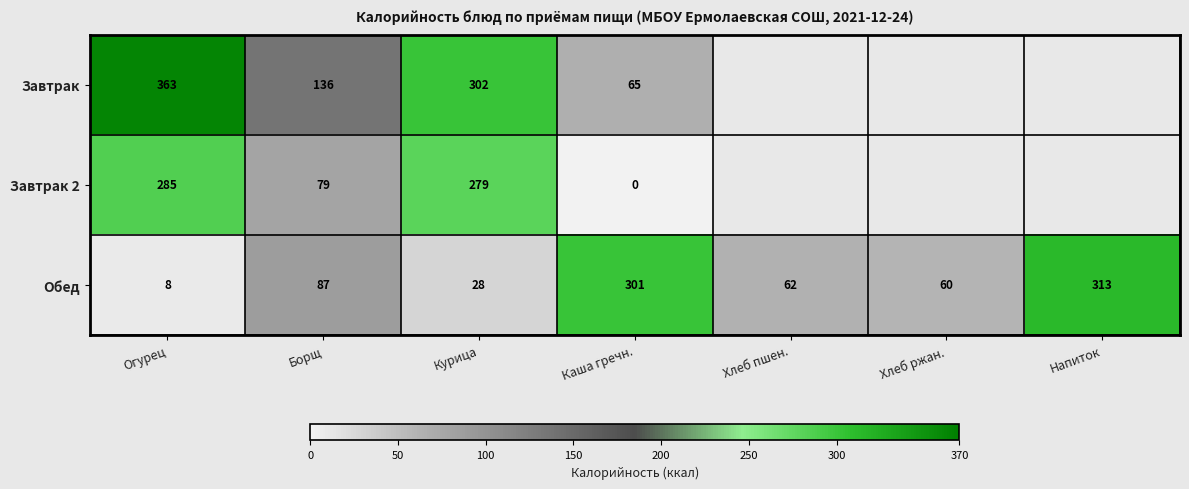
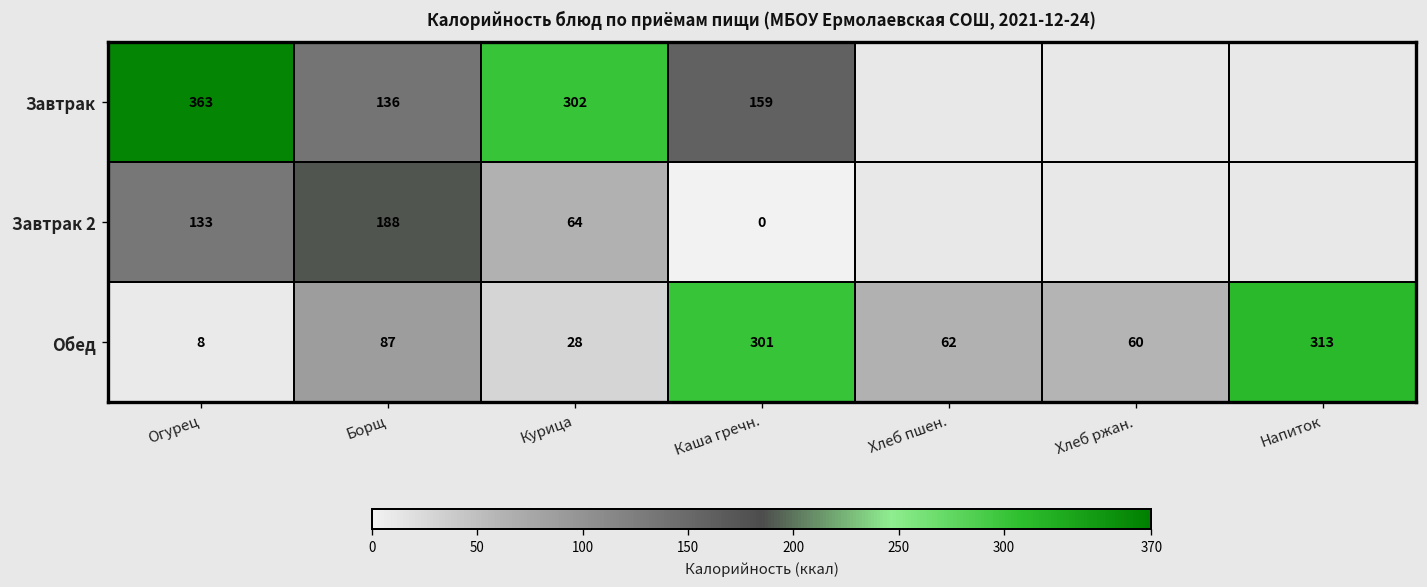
  {
    "Завтрак": {
      "Огурец": 363,
      "Борщ": 136,
      "Курица": 302,
-     "Каша гречн.": 65
+     "Каша гречн.": 159
    },
    "Завтрак 2": {
-     "Огурец": 285,
-     "Борщ": 79,
-     "Курица": 279,
+     "Огурец": 133,
+     "Борщ": 188,
+     "Курица": 64,
      "Каша гречн.": 0
    },
    "Обед": {
      "Огурец": 8,
      "Борщ": 87,
      "Курица": 28,
      "Каша гречн.": 301,
      "Хлеб пшен.": 62,
      "Хлеб ржан.": 60,
      "Напиток": 313
    }
  }
